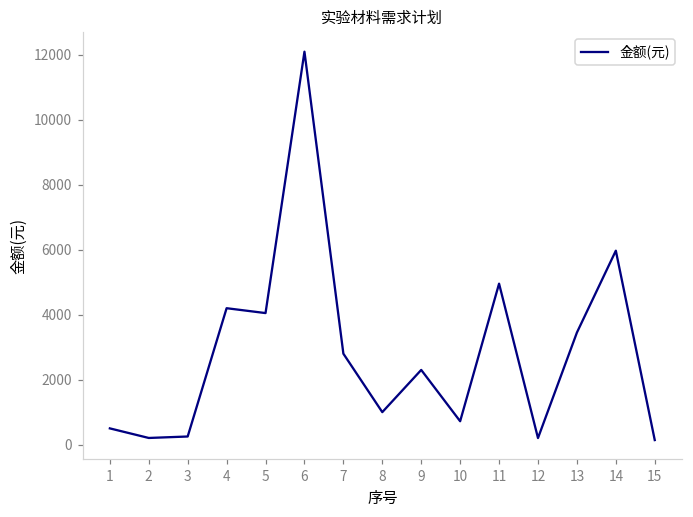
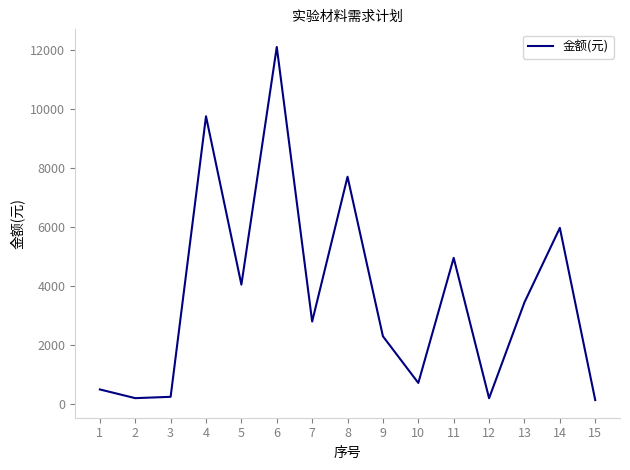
  {
    "1": 500,
    "2": 200,
    "3": 300,
-   "4": 4200,
+   "4": 9800,
    "5": 4100,
    "6": 12100,
    "7": 2800,
-   "8": 1000,
+   "8": 7700,
    "9": 2300,
    "10": 700,
    "11": 5000,
    "12": 200,
    "13": 3500,
    "14": 6000,
    "15": 100
  }
